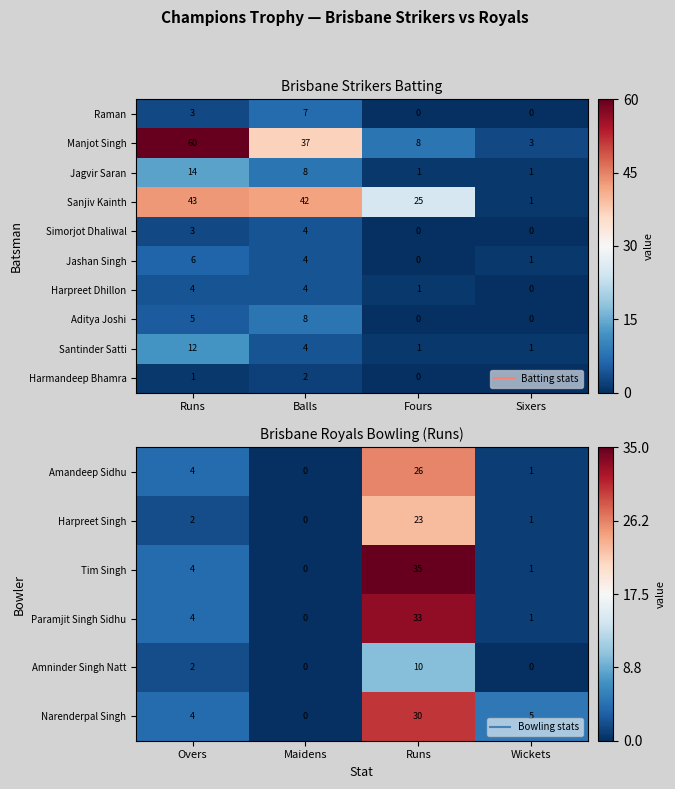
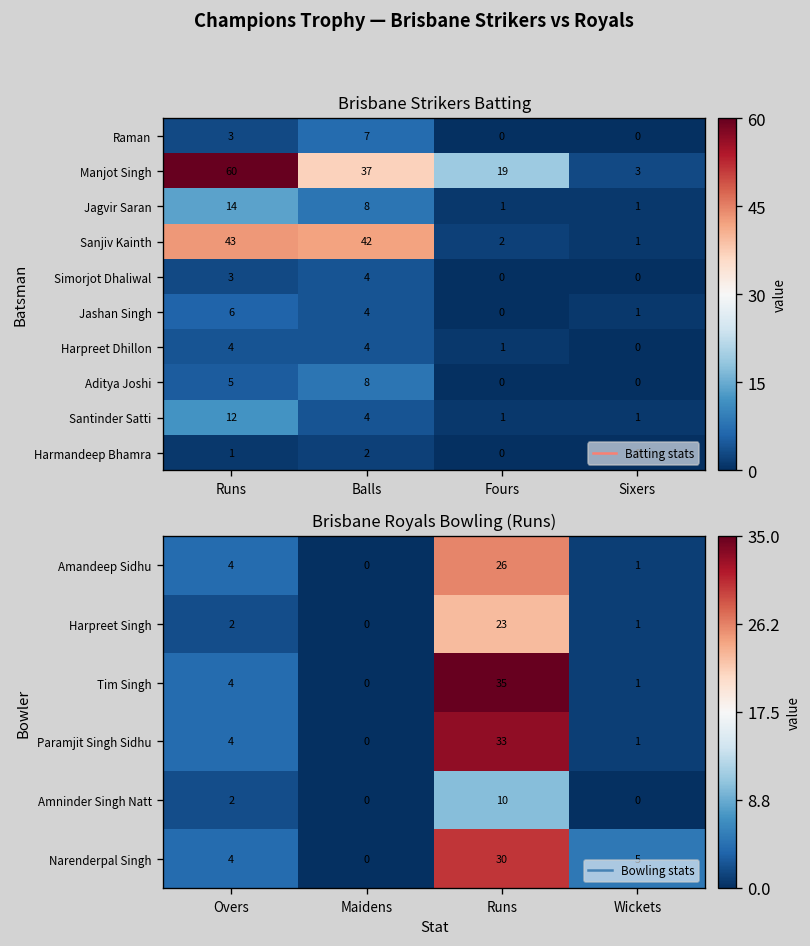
  {
    "Brisbane Strikers Batting": {
      "Raman": {
        "Runs": 3,
        "Balls": 7,
        "Fours": 0,
        "Sixers": 0
      },
      "Manjot Singh": {
        "Runs": 60,
        "Balls": 37,
-       "Fours": 8,
+       "Fours": 19,
        "Sixers": 3
      },
      "Jagvir Saran": {
        "Runs": 14,
        "Balls": 8,
        "Fours": 1,
        "Sixers": 1
      },
      "Sanjiv Kainth": {
        "Runs": 43,
        "Balls": 42,
-       "Fours": 25,
+       "Fours": 2,
        "Sixers": 1
      },
      "Simorjot Dhaliwal": {
        "Runs": 3,
        "Balls": 4,
        "Fours": 0,
        "Sixers": 0
      },
      "Jashan Singh": {
        "Runs": 6,
        "Balls": 4,
        "Fours": 0,
        "Sixers": 1
      },
      "Harpreet Dhillon": {
        "Runs": 4,
        "Balls": 4,
        "Fours": 1,
        "Sixers": 0
      },
      "Aditya Joshi": {
        "Runs": 5,
        "Balls": 8,
        "Fours": 0,
        "Sixers": 0
      },
      "Santinder Satti": {
        "Runs": 12,
        "Balls": 4,
        "Fours": 1,
        "Sixers": 1
      },
      "Harmandeep Bhamra": {
        "Runs": 1,
        "Balls": 2,
        "Fours": 0
      }
    },
    "Brisbane Royals Bowling (Runs)": {
      "Amandeep Sidhu": {
        "Overs": 4,
        "Maidens": 0,
        "Runs": 26,
        "Wickets": 1
      },
      "Harpreet Singh": {
        "Overs": 2,
        "Maidens": 0,
        "Runs": 23,
        "Wickets": 1
      },
      "Tim Singh": {
        "Overs": 4,
        "Maidens": 0,
        "Runs": 35,
        "Wickets": 1
      },
      "Paramjit Singh Sidhu": {
        "Overs": 4,
        "Maidens": 0,
        "Runs": 33,
        "Wickets": 1
      },
      "Amninder Singh Natt": {
        "Overs": 2,
        "Maidens": 0,
        "Runs": 10,
        "Wickets": 0
      },
      "Narenderpal Singh": {
        "Overs": 4,
        "Maidens": 0,
        "Runs": 30
      }
    }
  }
